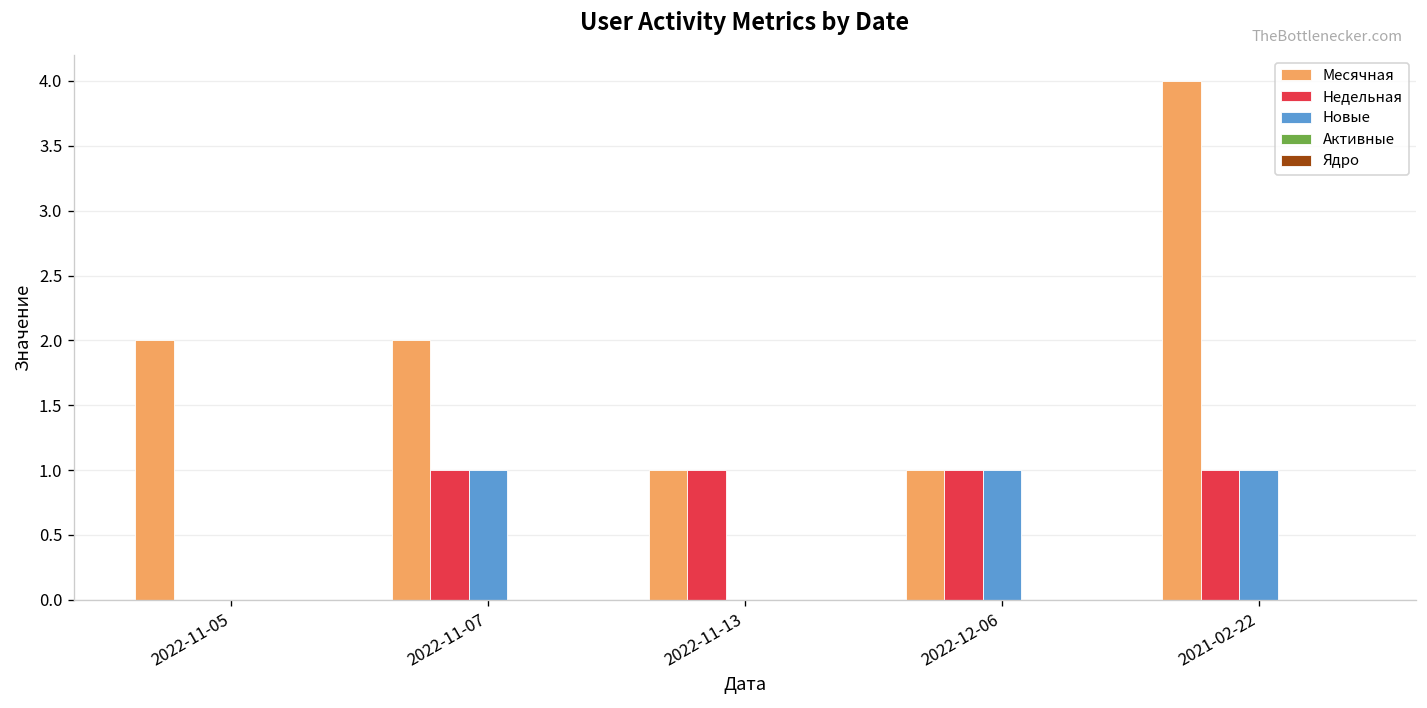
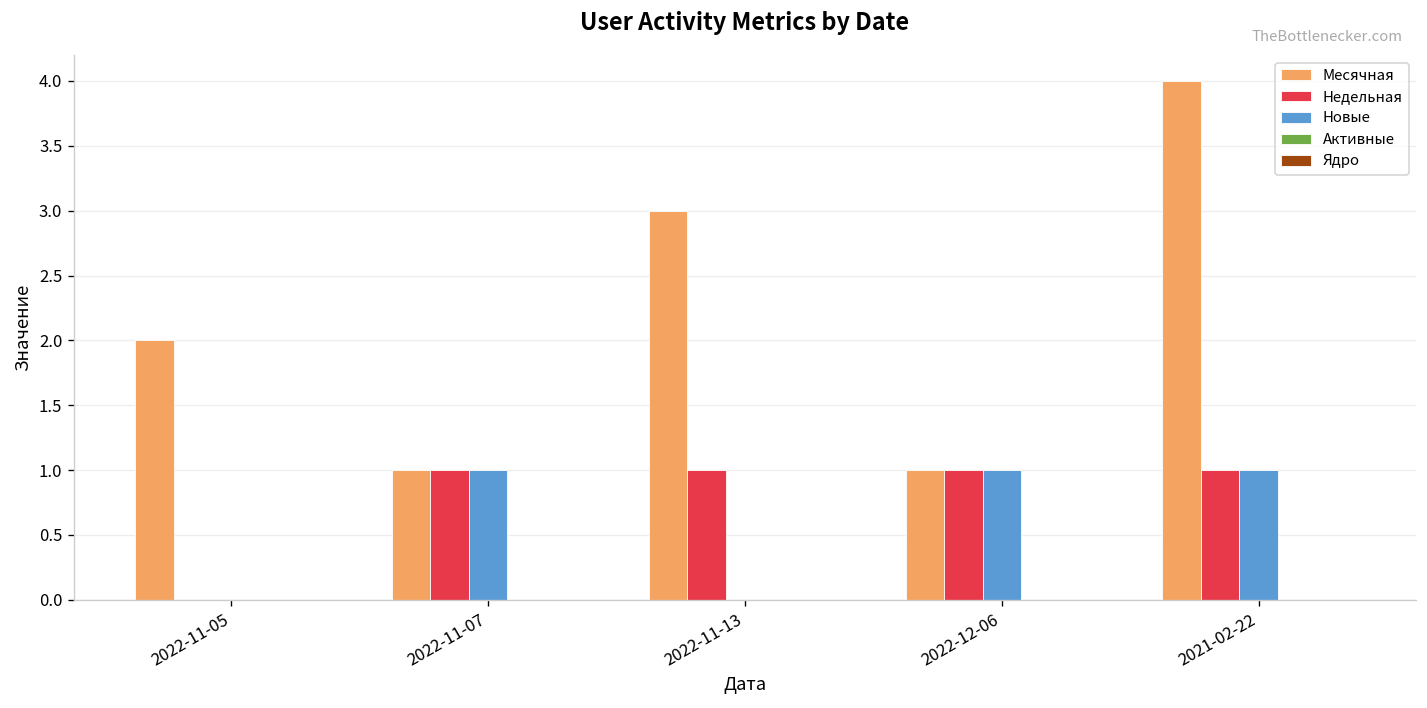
  {
    "Месячная": {
      "2022-11-05": 2,
-     "2022-11-07": 2,
-     "2022-11-13": 1,
+     "2022-11-07": 1,
+     "2022-11-13": 3,
      "2022-12-06": 1,
      "2021-02-22": 4
    },
    "Недельная": {
      "2022-11-05": 0,
      "2022-11-07": 1,
      "2022-11-13": 1,
      "2022-12-06": 1,
      "2021-02-22": 1
    },
    "Новые": {
      "2022-11-05": 0,
      "2022-11-07": 1,
      "2022-11-13": 0,
      "2022-12-06": 1,
      "2021-02-22": 1
    },
    "Активные": {
      "2022-11-05": 0,
      "2022-11-07": 0,
      "2022-11-13": 0,
      "2022-12-06": 0,
      "2021-02-22": 0
    },
    "Ядро": {
      "2022-11-05": 0,
      "2022-11-07": 0,
      "2022-11-13": 0,
      "2022-12-06": 0,
      "2021-02-22": 0
    }
  }
